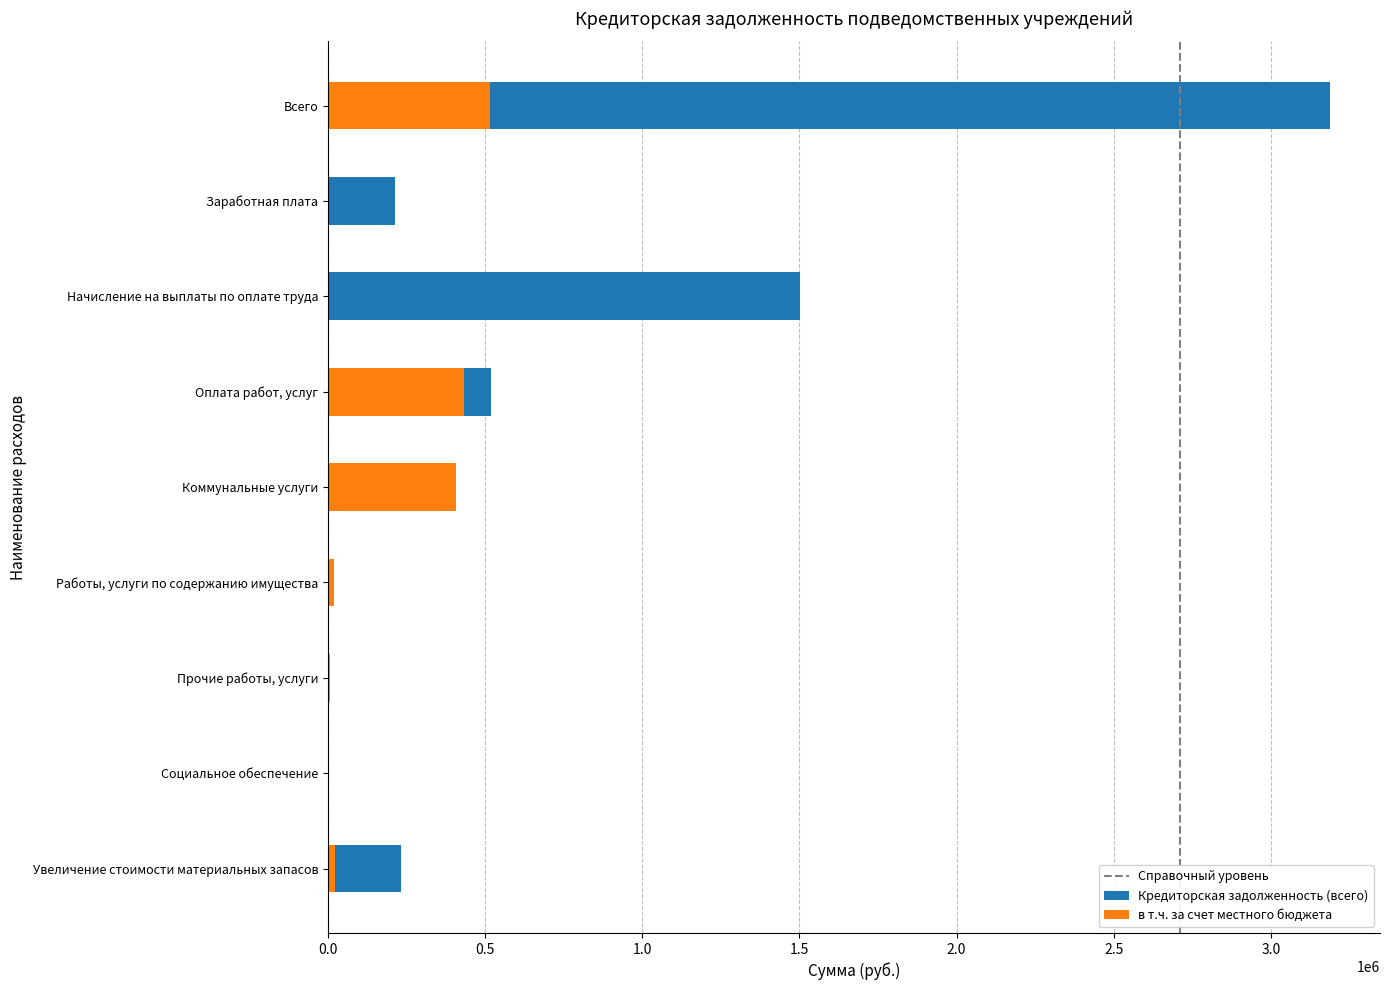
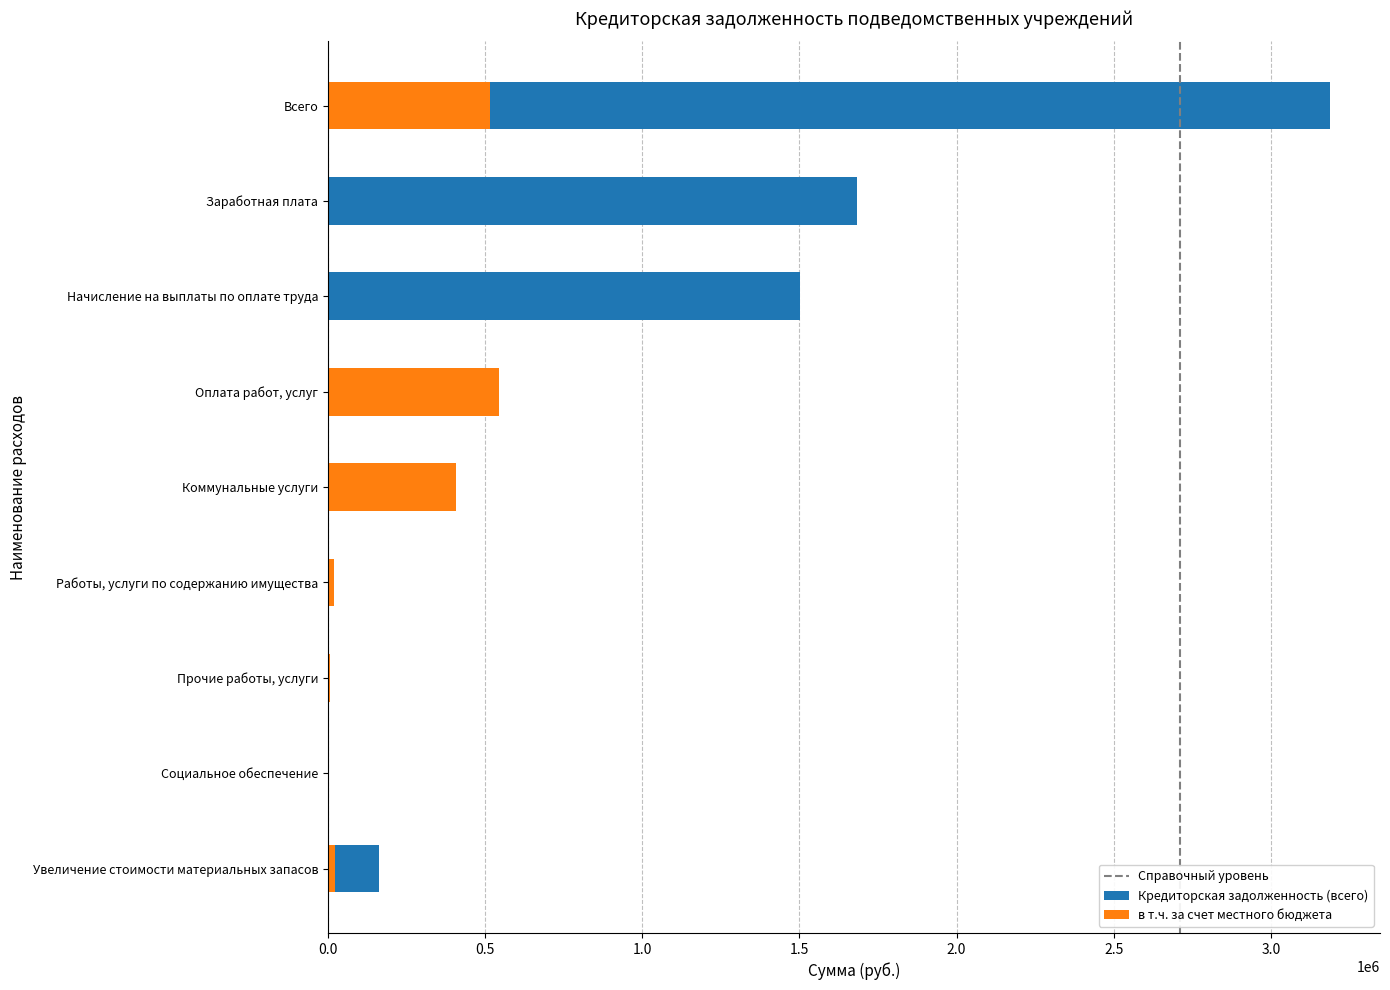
  {
    "Кредиторская задолженность (всего)": {
      "Всего": 3190000,
-     "Заработная плата": 210000,
+     "Заработная плата": 1680000,
      "Начисление на выплаты по оплате труда": 1500000,
      "Коммунальные услуги": 410000,
      "Работы, услуги по содержанию имущества": 20000,
-     "Увеличение стоимости материальных запасов": 230000
+     "Увеличение стоимости материальных запасов": 160000
    },
    "в т.ч. за счет местного бюджета": {
      "Заработная плата": 0,
      "Начисление на выплаты по оплате труда": 0,
-     "Оплата работ, услуг": 430000,
+     "Оплата работ, услуг": 550000,
      "Коммунальные услуги": 410000,
      "Работы, услуги по содержанию имущества": 20000,
      "Социальное обеспечение": 0
    }
  }
